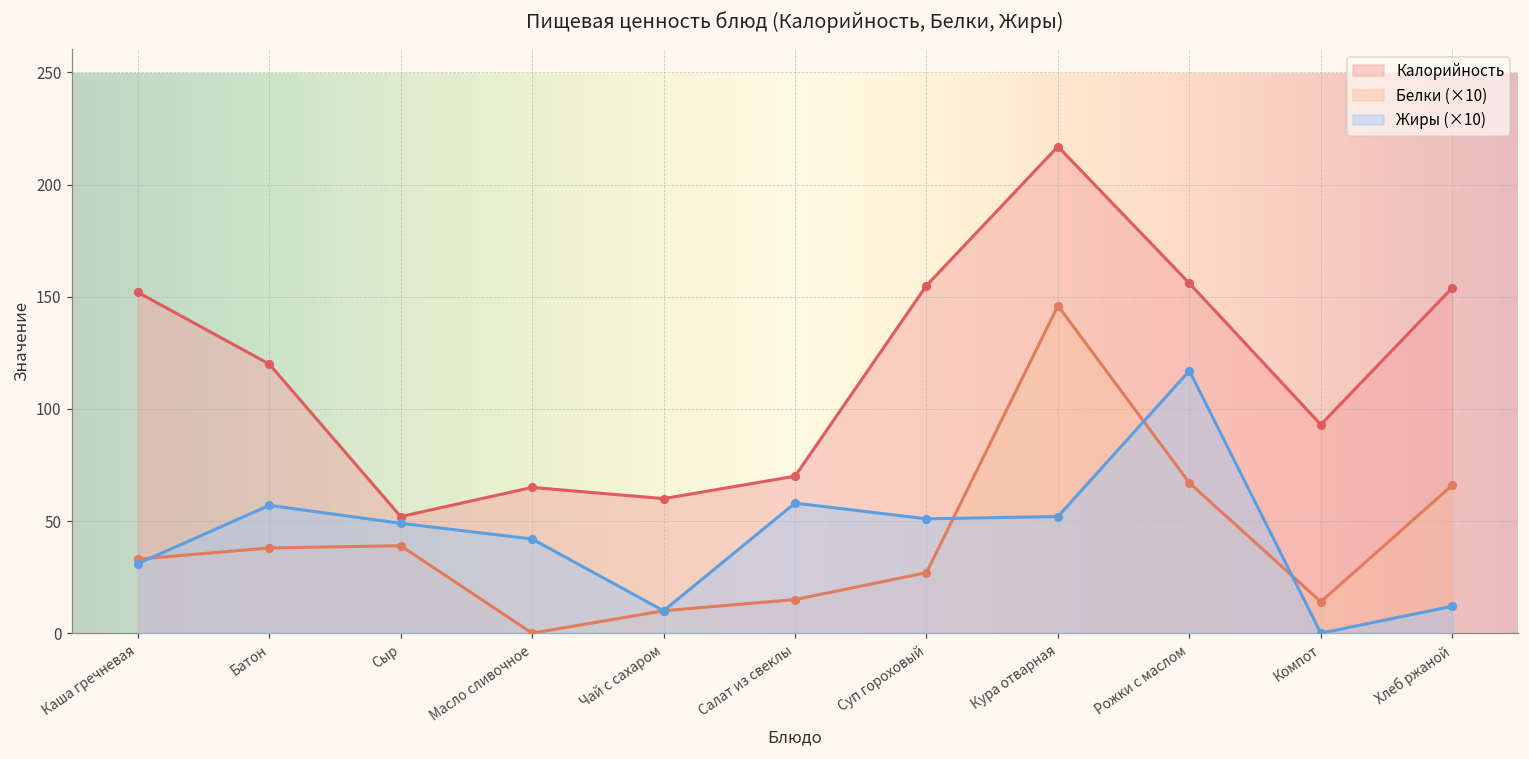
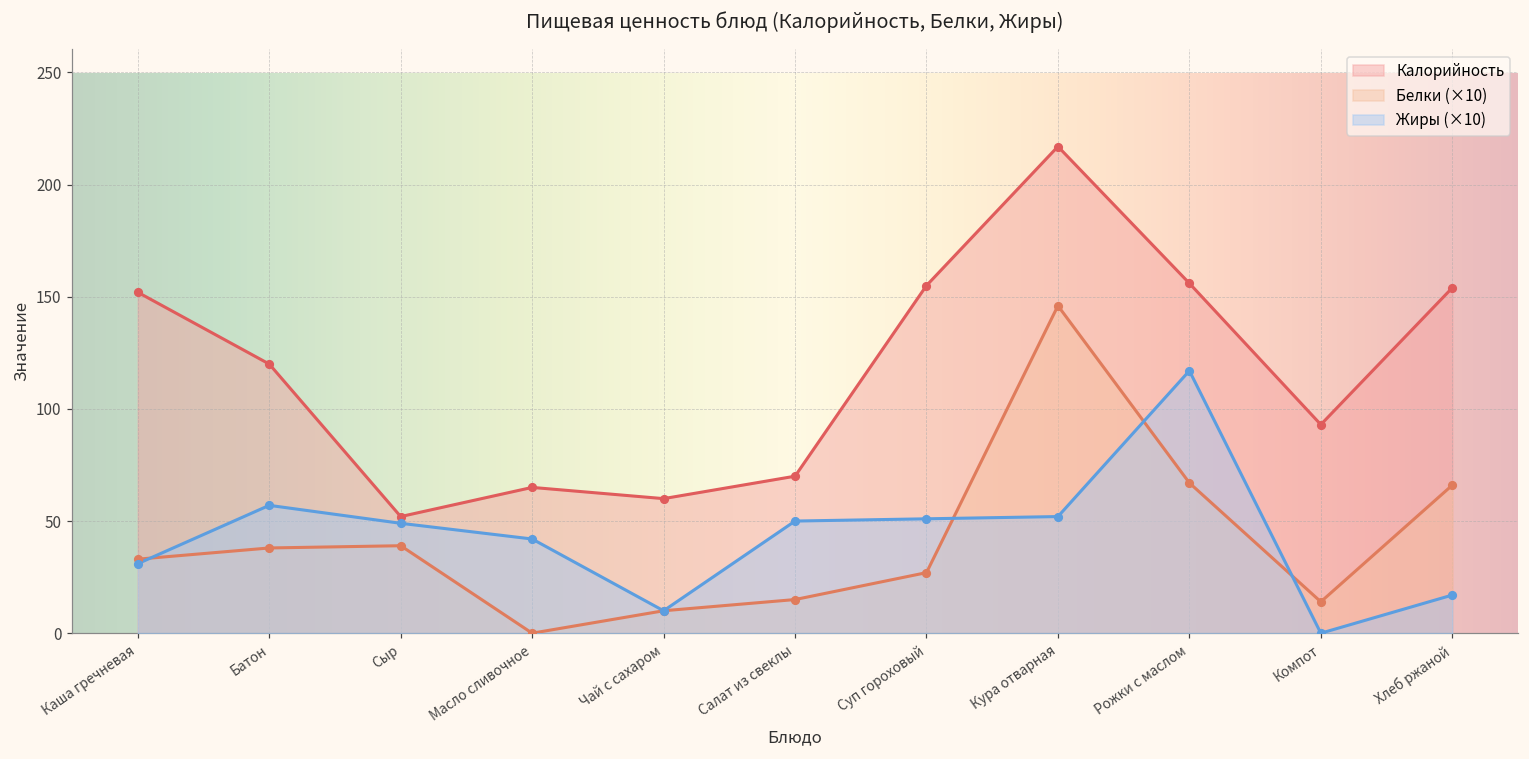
  {
    "Жиры (×10)": {
      "Каша гречневая": 31,
      "Батон": 57,
      "Сыр": 49,
      "Масло сливочное": 42,
-     "Салат из свеклы": 58,
+     "Салат из свеклы": 50,
      "Суп гороховый": 51,
      "Кура отварная": 52,
      "Рожки с маслом": 117,
      "Компот": 0,
-     "Хлеб ржаной": 12
+     "Хлеб ржаной": 17
    }
  }
